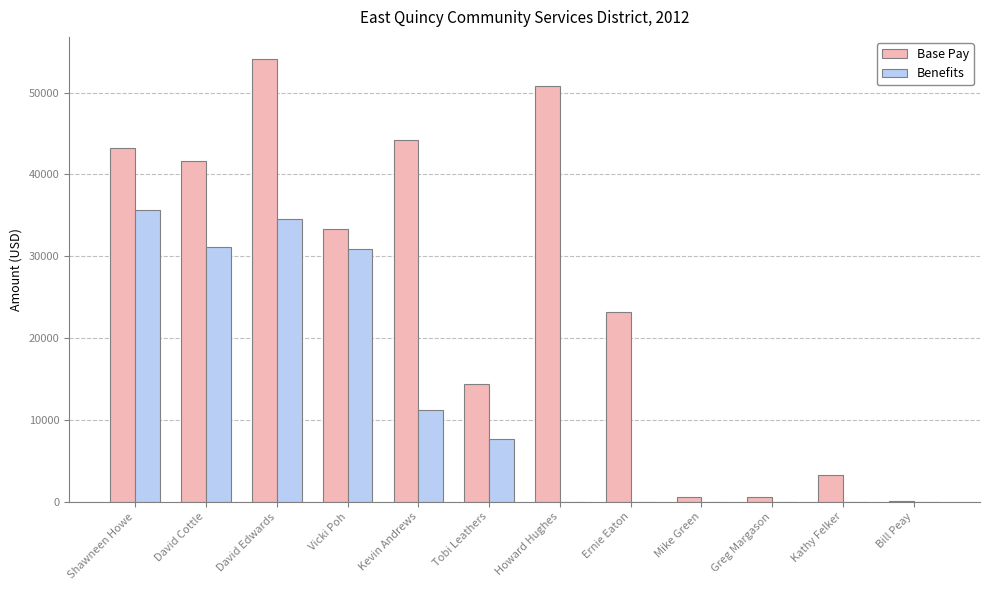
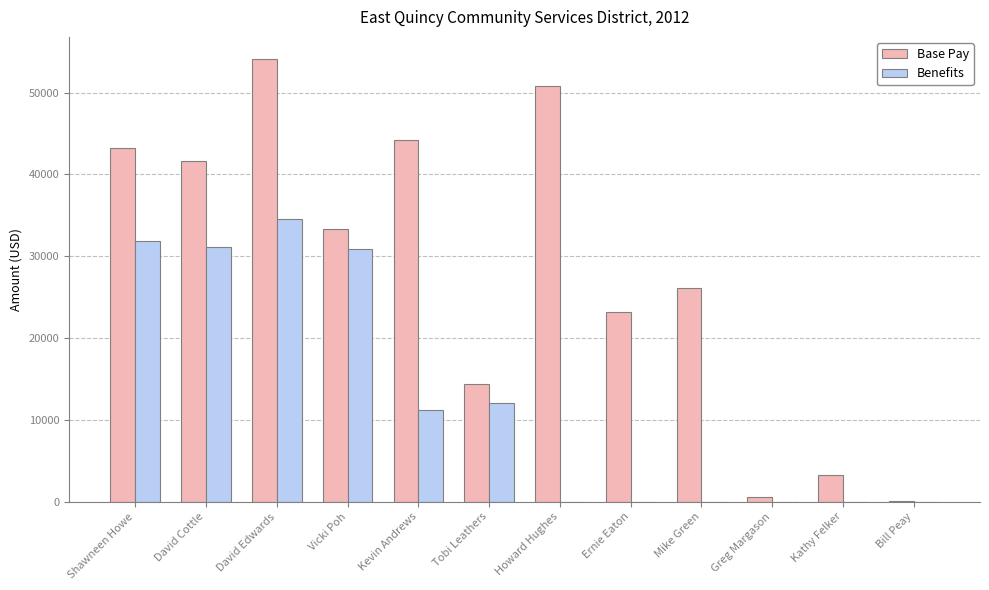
  {
    "Base Pay": {
      "Shawneen Howe": 43000,
      "David Cottle": 42000,
      "David Edwards": 54000,
      "Vicki Poh": 33000,
      "Kevin Andrews": 44000,
      "Tobi Leathers": 14000,
      "Howard Hughes": 51000,
      "Ernie Eaton": 23000,
-     "Mike Green": 1000,
+     "Mike Green": 26000,
      "Greg Margason": 1000,
      "Kathy Felker": 3000
    },
    "Benefits": {
-     "Shawneen Howe": 36000,
+     "Shawneen Howe": 32000,
      "David Cottle": 31000,
      "David Edwards": 35000,
      "Vicki Poh": 31000,
      "Kevin Andrews": 11000,
-     "Tobi Leathers": 8000,
+     "Tobi Leathers": 12000,
      "Howard Hughes": 0,
      "Ernie Eaton": 0,
      "Mike Green": 0,
      "Greg Margason": 0,
      "Kathy Felker": 0,
      "Bill Peay": 0
    }
  }
